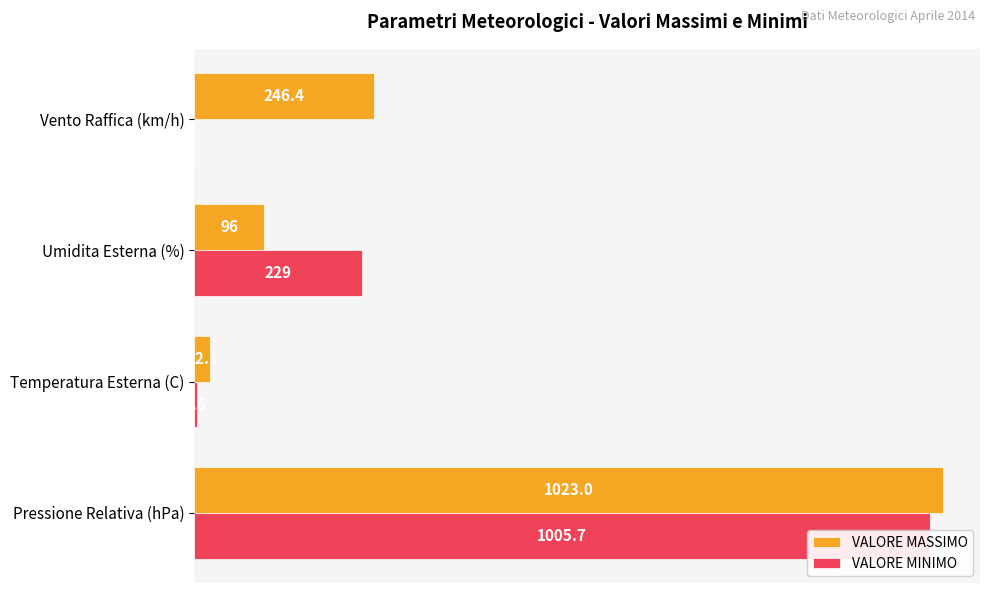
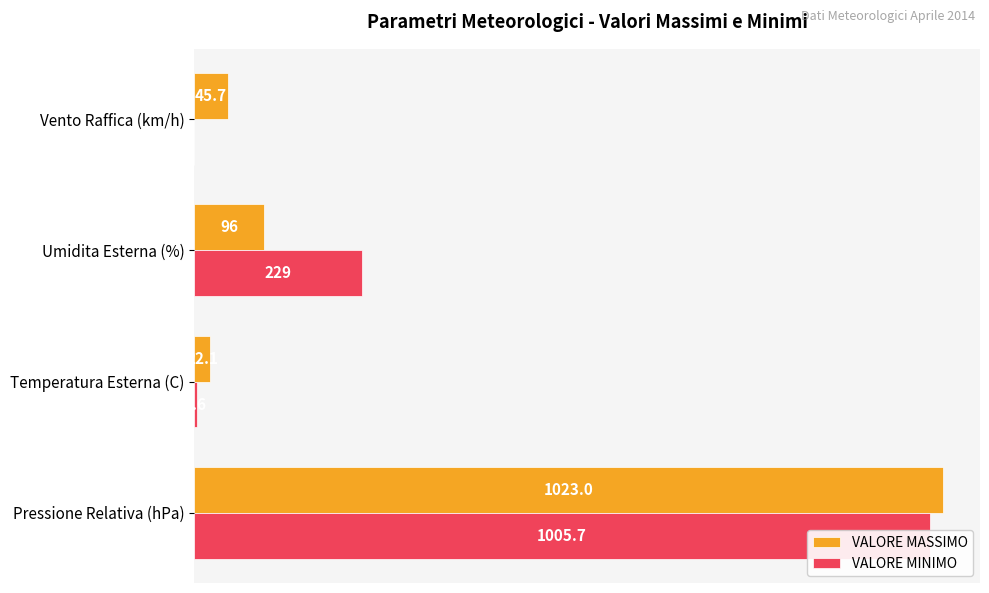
  {
    "VALORE MASSIMO": {
-     "Vento Raffica (km/h)": 246.4,
+     "Vento Raffica (km/h)": 45.7,
      "Umidita Esterna (%)": 96,
      "Pressione Relativa (hPa)": 1023.0
    },
    "VALORE MINIMO": {
      "Umidita Esterna (%)": 229
    }
  }
